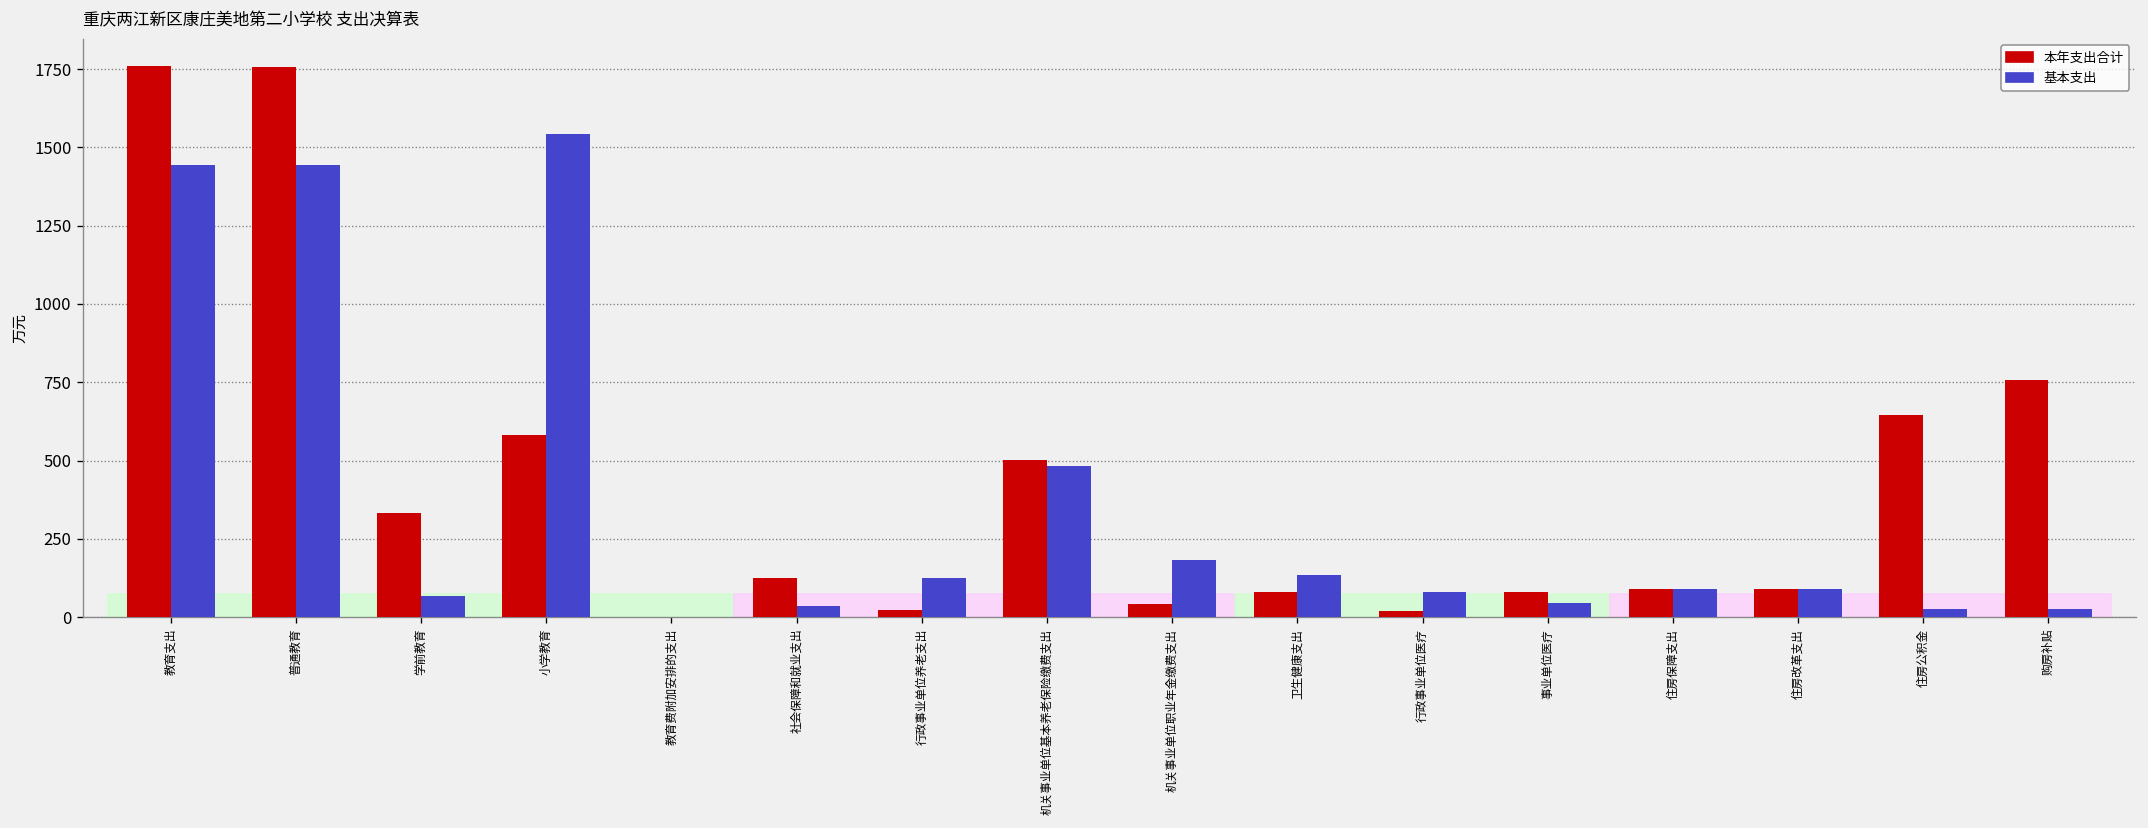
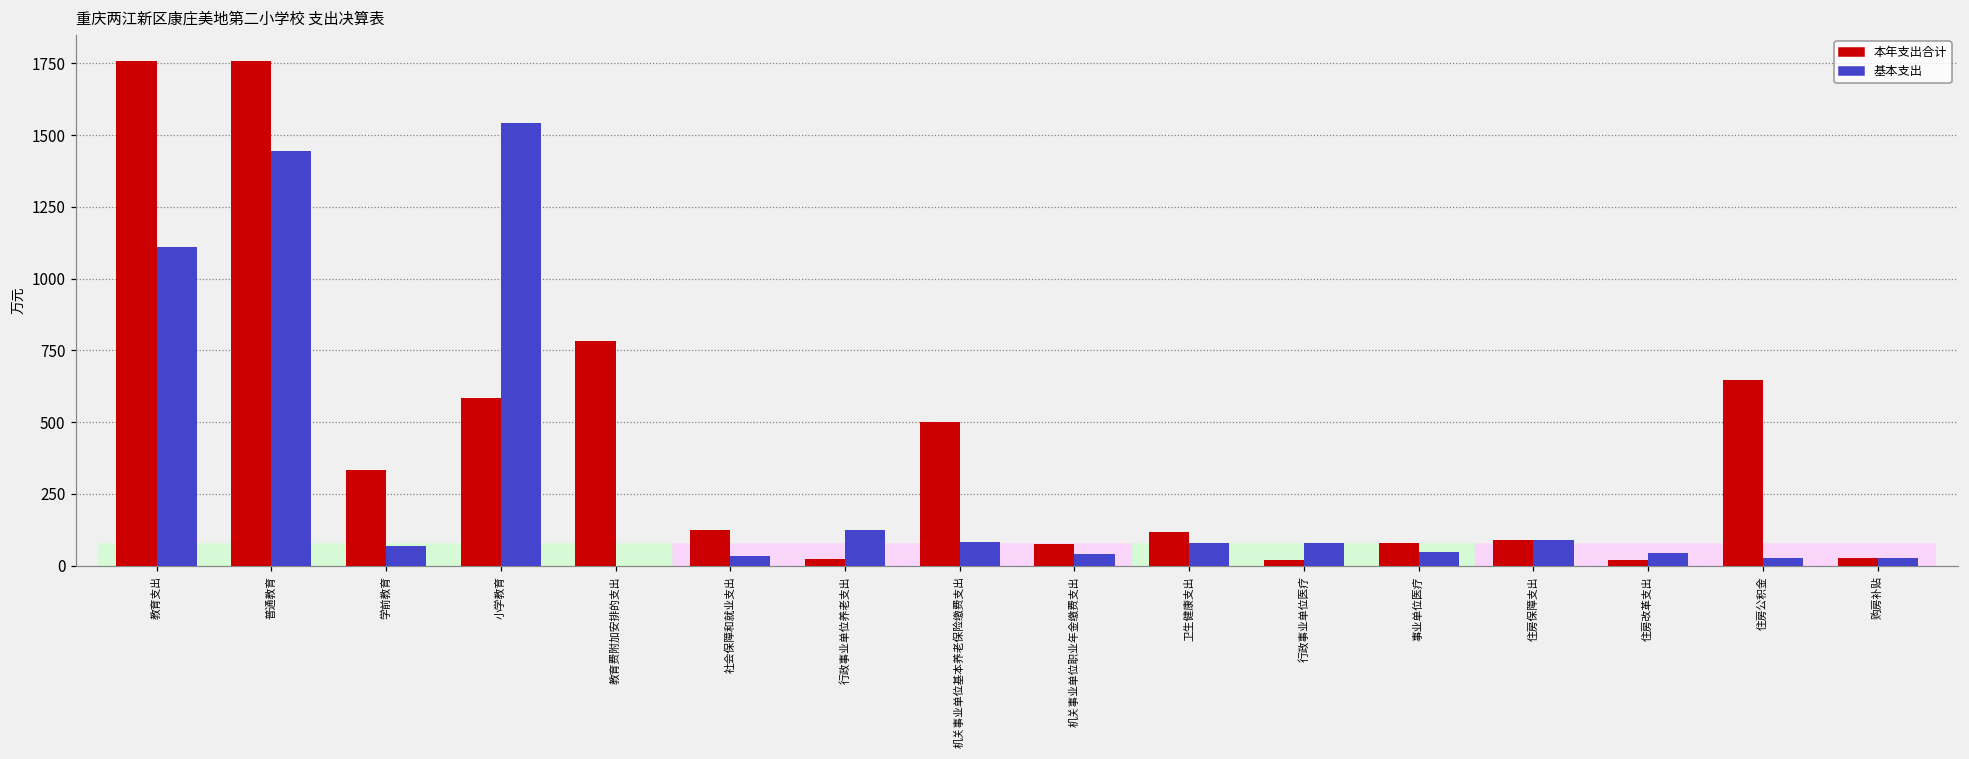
  {
    "本年支出合计": {
      "教育支出": 1760,
      "普通教育": 1760,
      "学前教育": 330,
      "小学教育": 580,
-     "教育费附加安排的支出": 0,
+     "教育费附加安排的支出": 780,
      "社会保障和就业支出": 130,
      "行政事业单位养老支出": 20,
      "机关事业单位基本养老保险缴费支出": 500,
-     "机关事业单位职业年金缴费支出": 40,
-     "卫生健康支出": 80,
+     "机关事业单位职业年金缴费支出": 80,
+     "卫生健康支出": 120,
      "行政事业单位医疗": 20,
      "事业单位医疗": 80,
      "住房保障支出": 90,
-     "住房改革支出": 90,
+     "住房改革支出": 20,
      "住房公积金": 650,
-     "购房补贴": 760
+     "购房补贴": 30
    },
    "基本支出": {
-     "教育支出": 1440,
+     "教育支出": 1110,
      "普通教育": 1440,
      "学前教育": 70,
      "小学教育": 1540,
      "教育费附加安排的支出": 0,
      "社会保障和就业支出": 30,
      "行政事业单位养老支出": 130,
-     "机关事业单位基本养老保险缴费支出": 480,
-     "机关事业单位职业年金缴费支出": 180,
-     "卫生健康支出": 130,
+     "机关事业单位基本养老保险缴费支出": 80,
+     "机关事业单位职业年金缴费支出": 40,
+     "卫生健康支出": 80,
      "行政事业单位医疗": 80,
      "事业单位医疗": 50,
      "住房保障支出": 90,
-     "住房改革支出": 90,
+     "住房改革支出": 40,
      "住房公积金": 30,
      "购房补贴": 30
    }
  }
